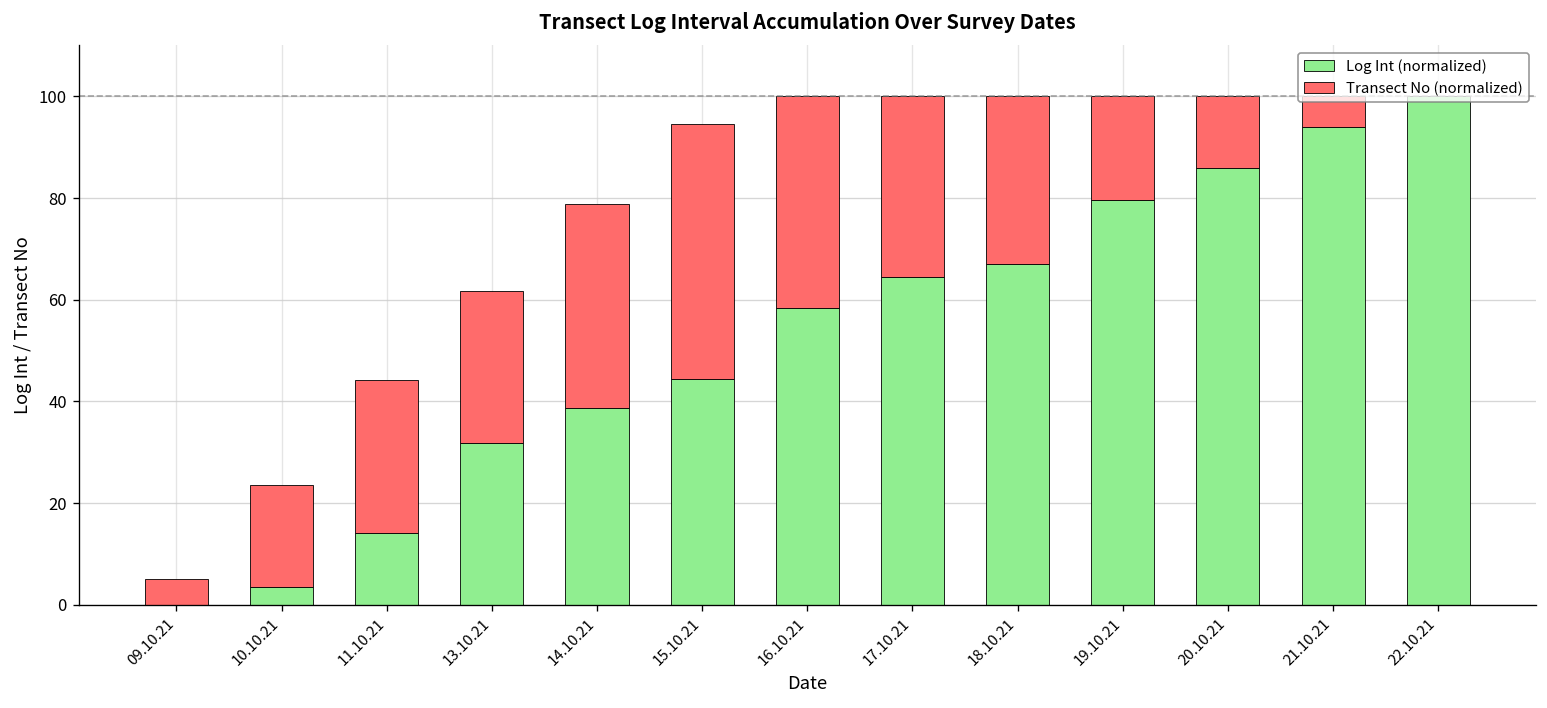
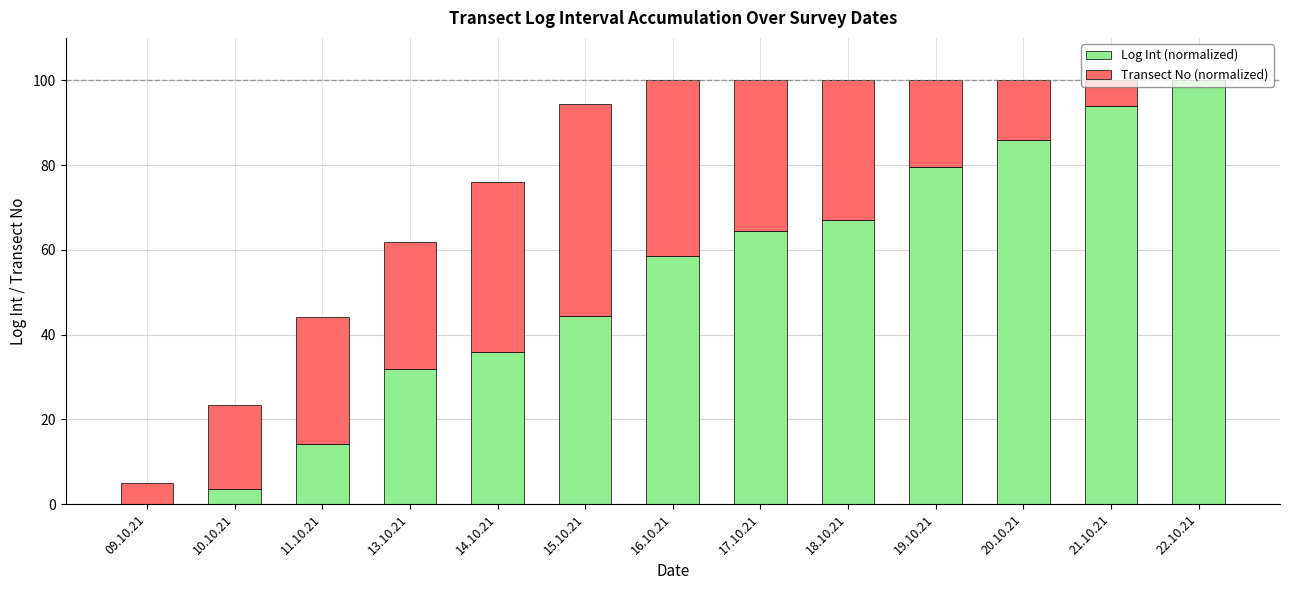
  {
    "Log Int (normalized)": {
      "09.10.21": 0,
      "10.10.21": 3,
      "11.10.21": 14,
      "13.10.21": 32,
-     "14.10.21": 39,
+     "14.10.21": 36,
      "15.10.21": 44,
      "16.10.21": 58,
      "17.10.21": 64,
      "18.10.21": 67,
      "19.10.21": 80,
      "20.10.21": 86,
      "21.10.21": 94
    },
    "Transect No (normalized)": {
      "09.10.21": 5,
      "10.10.21": 20,
      "11.10.21": 30,
      "13.10.21": 30,
      "14.10.21": 40,
      "15.10.21": 50,
      "16.10.21": 42,
      "17.10.21": 36,
      "18.10.21": 33,
      "19.10.21": 20,
      "20.10.21": 14
    }
  }
